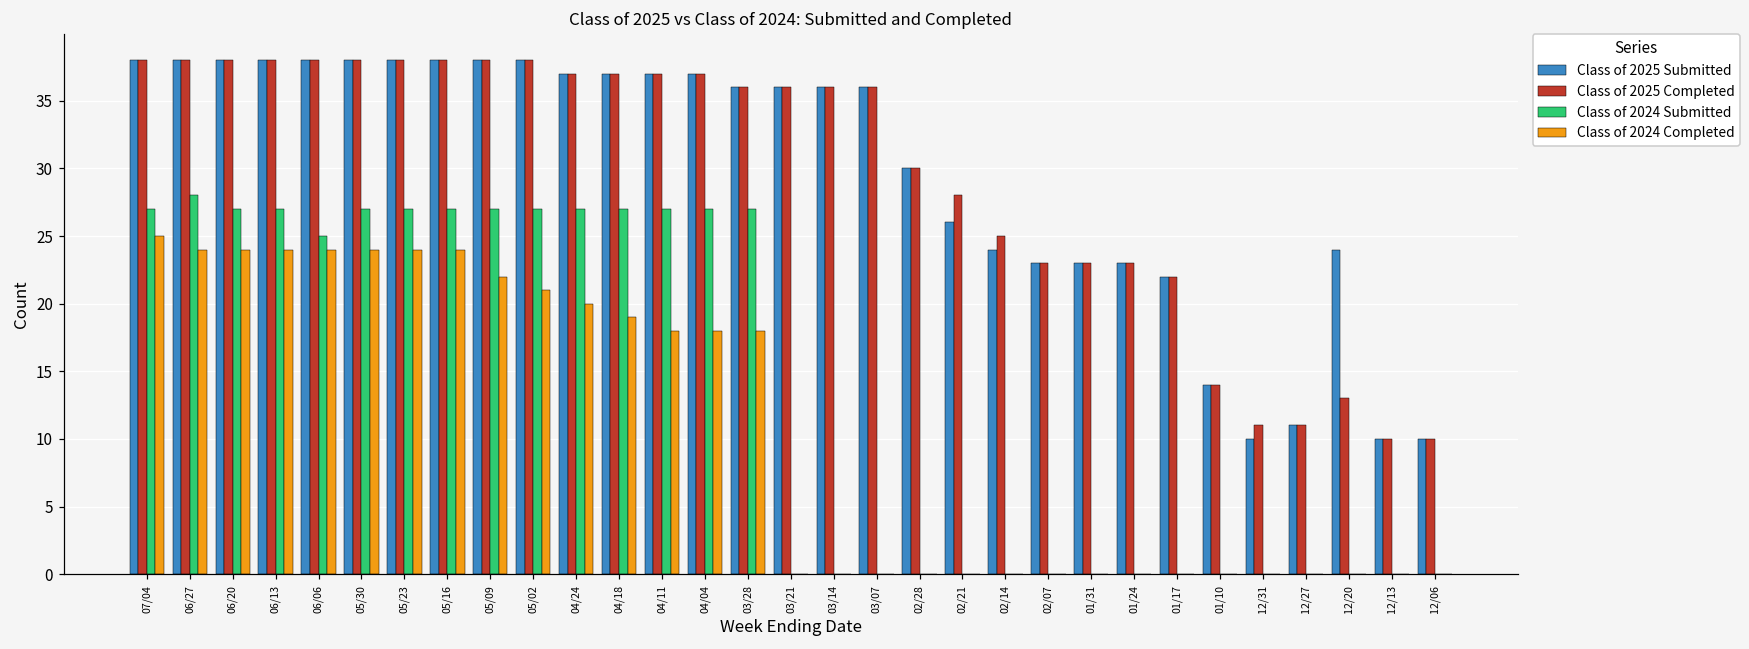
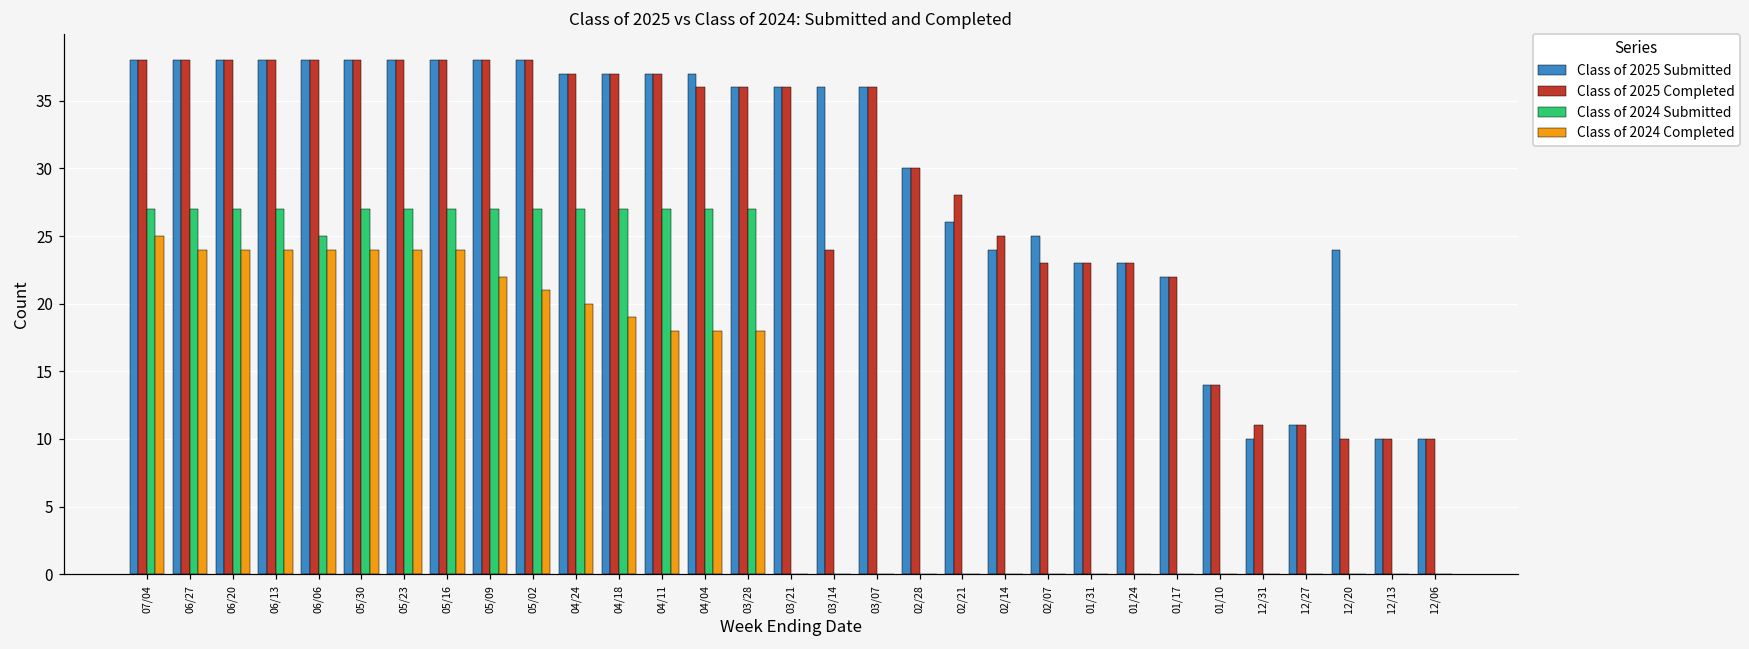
  {
    "Class of 2025 Submitted": {
      "07/04": 38,
      "06/27": 38,
      "06/20": 38,
      "06/13": 38,
      "06/06": 38,
      "05/30": 38,
      "05/23": 38,
      "05/16": 38,
      "05/09": 38,
      "05/02": 38,
      "04/24": 37,
      "04/18": 37,
      "04/11": 37,
      "04/04": 37,
      "03/28": 36,
      "03/21": 36,
      "03/14": 36,
      "03/07": 36,
      "02/28": 30,
      "02/21": 26,
      "02/14": 24,
-     "02/07": 23,
+     "02/07": 25,
      "01/31": 23,
      "01/24": 23,
      "01/17": 22,
      "01/10": 14,
      "12/31": 10,
      "12/27": 11,
      "12/20": 24,
      "12/13": 10,
      "12/06": 10
    },
    "Class of 2025 Completed": {
      "07/04": 38,
      "06/27": 38,
      "06/20": 38,
      "06/13": 38,
      "06/06": 38,
      "05/30": 38,
      "05/23": 38,
      "05/16": 38,
      "05/09": 38,
      "05/02": 38,
      "04/24": 37,
      "04/18": 37,
      "04/11": 37,
-     "04/04": 37,
+     "04/04": 36,
      "03/28": 36,
      "03/21": 36,
-     "03/14": 36,
+     "03/14": 24,
      "03/07": 36,
      "02/28": 30,
      "02/21": 28,
      "02/14": 25,
      "02/07": 23,
      "01/31": 23,
      "01/24": 23,
      "01/17": 22,
      "01/10": 14,
      "12/31": 11,
      "12/27": 11,
-     "12/20": 13,
+     "12/20": 10,
      "12/13": 10,
      "12/06": 10
    },
    "Class of 2024 Submitted": {
      "07/04": 27,
-     "06/27": 28,
+     "06/27": 27,
      "06/20": 27,
      "06/13": 27,
      "06/06": 25,
      "05/30": 27,
      "05/23": 27,
      "05/16": 27,
      "05/09": 27,
      "05/02": 27,
      "04/24": 27,
      "04/18": 27,
      "04/11": 27,
      "04/04": 27,
      "03/28": 27,
      "03/21": 0,
      "03/14": 0,
      "03/07": 0,
      "02/28": 0,
      "02/21": 0,
      "02/14": 0,
      "02/07": 0,
      "01/31": 0,
      "01/24": 0,
      "01/17": 0,
      "01/10": 0,
      "12/31": 0,
      "12/27": 0,
      "12/20": 0,
      "12/13": 0,
      "12/06": 0
    },
    "Class of 2024 Completed": {
      "07/04": 25,
      "06/27": 24,
      "06/20": 24,
      "06/13": 24,
      "06/06": 24,
      "05/30": 24,
      "05/23": 24,
      "05/16": 24,
      "05/09": 22,
      "05/02": 21,
      "04/24": 20,
      "04/18": 19,
      "04/11": 18,
      "04/04": 18,
      "03/28": 18,
      "03/21": 0,
      "03/14": 0,
      "03/07": 0,
      "02/28": 0,
      "02/21": 0,
      "02/14": 0,
      "02/07": 0,
      "01/31": 0,
      "01/24": 0,
      "01/17": 0,
      "01/10": 0,
      "12/31": 0,
      "12/27": 0,
      "12/20": 0,
      "12/13": 0,
      "12/06": 0
    }
  }
